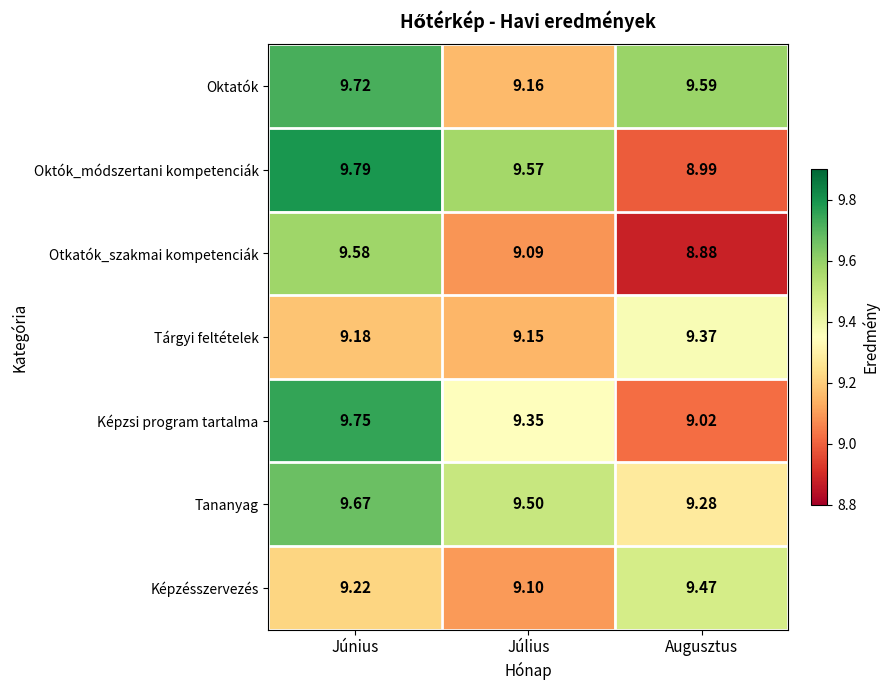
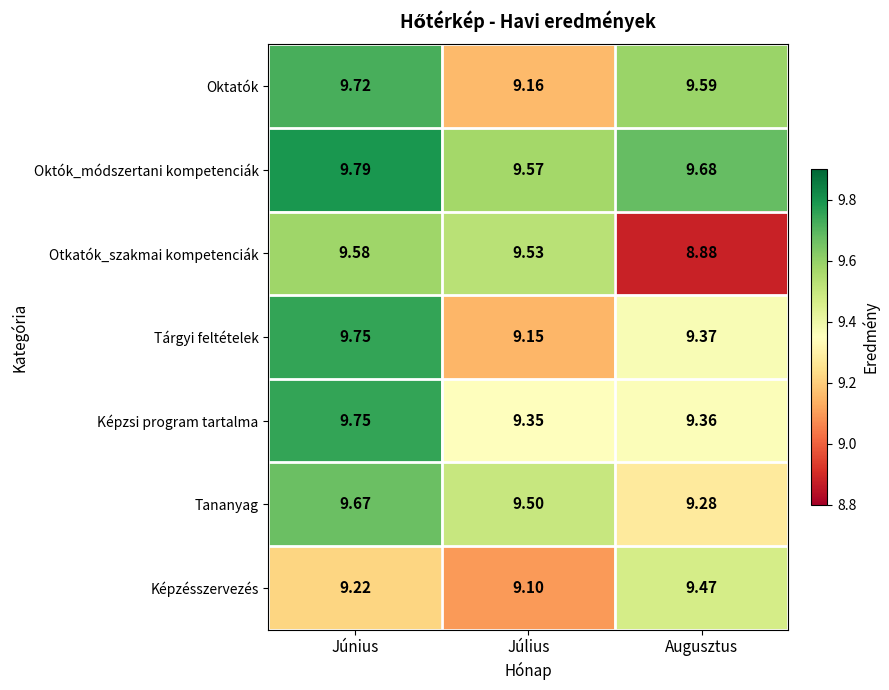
  {
    "Oktatók": {
      "Június": 9.72,
      "Július": 9.16,
      "Augusztus": 9.59
    },
    "Októk_módszertani kompetenciák": {
      "Június": 9.79,
      "Július": 9.57,
-     "Augusztus": 8.99
+     "Augusztus": 9.68
    },
    "Otkatók_szakmai kompetenciák": {
      "Június": 9.58,
-     "Július": 9.09,
+     "Július": 9.53,
      "Augusztus": 8.88
    },
    "Tárgyi feltételek": {
-     "Június": 9.18,
+     "Június": 9.75,
      "Július": 9.15,
      "Augusztus": 9.37
    },
    "Képzsi program tartalma": {
      "Június": 9.75,
      "Július": 9.35,
-     "Augusztus": 9.02
+     "Augusztus": 9.36
    },
    "Tananyag": {
      "Június": 9.67,
      "Július": 9.50,
      "Augusztus": 9.28
    },
    "Képzésszervezés": {
      "Június": 9.22,
      "Július": 9.10,
      "Augusztus": 9.47
    }
  }
